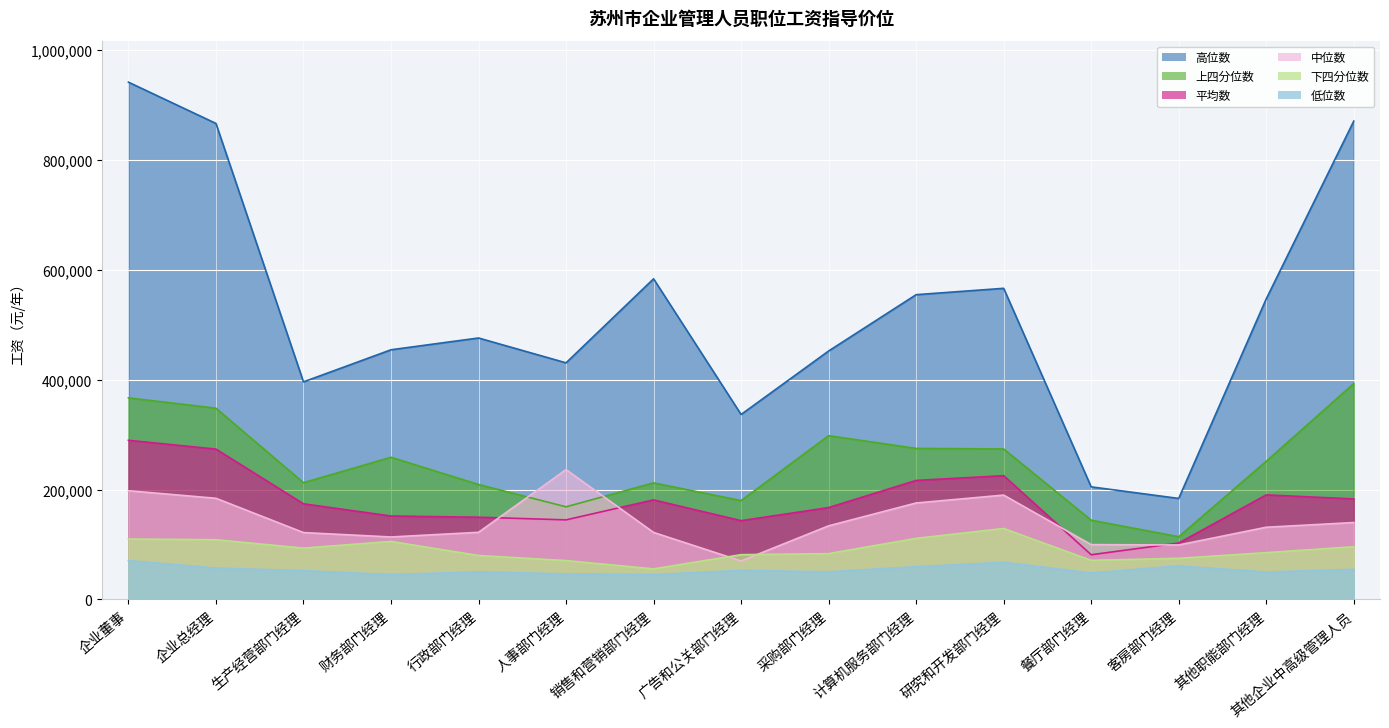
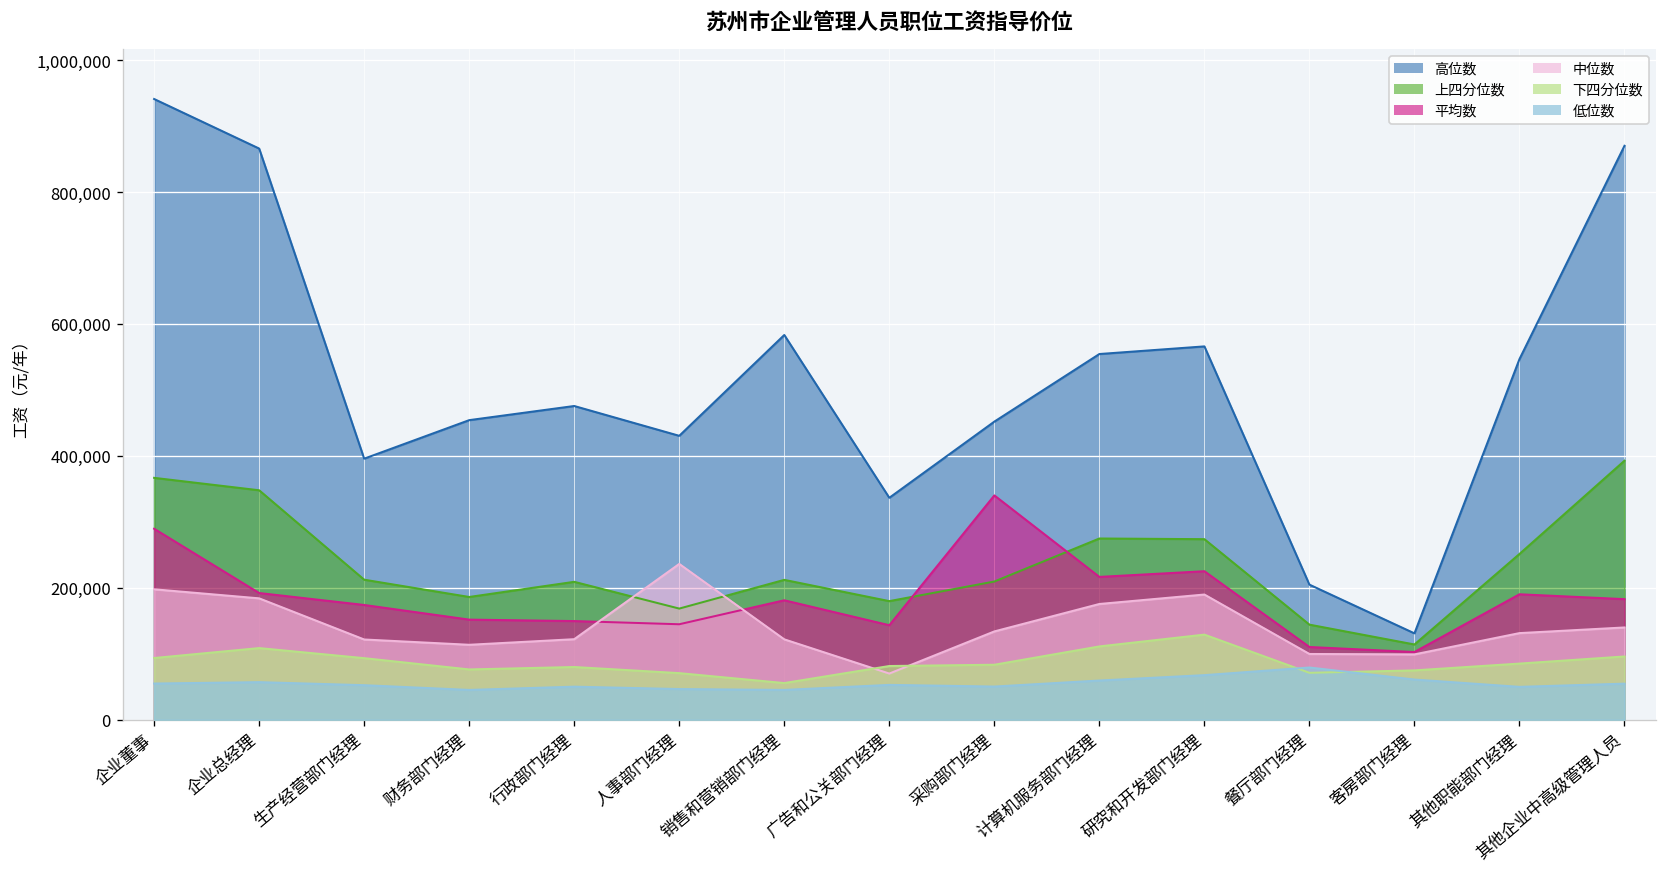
  {
    "高位数": {
      "企业董事": "940,000",
      "企业总经理": "870,000",
      "生产经营部门经理": "400,000",
      "财务部门经理": "450,000",
      "行政部门经理": "480,000",
      "人事部门经理": "430,000",
      "销售和营销部门经理": "580,000",
      "广告和公关部门经理": "340,000",
      "采购部门经理": "450,000",
      "计算机服务部门经理": "550,000",
      "研究和开发部门经理": "570,000",
      "餐厅部门经理": "200,000",
-     "客房部门经理": "180,000",
+     "客房部门经理": "130,000",
      "其他职能部门经理": "550,000",
      "其他企业中高级管理人员": "870,000"
    },
    "上四分位数": {
      "企业董事": "370,000",
      "企业总经理": "350,000",
      "生产经营部门经理": "210,000",
-     "财务部门经理": "260,000",
+     "财务部门经理": "190,000",
      "行政部门经理": "210,000",
      "人事部门经理": "170,000",
      "销售和营销部门经理": "210,000",
      "广告和公关部门经理": "180,000",
-     "采购部门经理": "300,000",
+     "采购部门经理": "210,000",
      "计算机服务部门经理": "270,000",
      "研究和开发部门经理": "270,000",
      "餐厅部门经理": "140,000",
      "客房部门经理": "110,000",
      "其他职能部门经理": "250,000",
      "其他企业中高级管理人员": "390,000"
    },
    "平均数": {
      "企业董事": "290,000",
-     "企业总经理": "270,000",
+     "企业总经理": "190,000",
      "生产经营部门经理": "170,000",
      "财务部门经理": "150,000",
      "行政部门经理": "150,000",
      "人事部门经理": "140,000",
      "销售和营销部门经理": "180,000",
      "广告和公关部门经理": "140,000",
-     "采购部门经理": "170,000",
+     "采购部门经理": "340,000",
      "计算机服务部门经理": "220,000",
      "研究和开发部门经理": "230,000",
-     "餐厅部门经理": "80,000",
+     "餐厅部门经理": "110,000",
      "其他职能部门经理": "190,000",
      "其他企业中高级管理人员": "180,000"
    },
    "中位数": {
      "企业董事": "200,000",
      "企业总经理": "180,000",
      "生产经营部门经理": "120,000",
      "财务部门经理": "110,000",
      "行政部门经理": "120,000",
      "人事部门经理": "240,000",
      "销售和营销部门经理": "120,000",
      "广告和公关部门经理": "70,000",
      "采购部门经理": "130,000",
      "计算机服务部门经理": "180,000",
      "研究和开发部门经理": "190,000",
      "餐厅部门经理": "100,000",
      "其他职能部门经理": "130,000",
      "其他企业中高级管理人员": "140,000"
    },
    "下四分位数": {
-     "企业董事": "110,000",
+     "企业董事": "90,000",
      "企业总经理": "110,000",
      "生产经营部门经理": "90,000",
-     "财务部门经理": "110,000",
+     "财务部门经理": "80,000",
      "行政部门经理": "80,000",
      "人事部门经理": "70,000",
      "销售和营销部门经理": "60,000",
      "广告和公关部门经理": "80,000",
      "采购部门经理": "80,000",
      "计算机服务部门经理": "110,000",
      "研究和开发部门经理": "130,000",
      "餐厅部门经理": "70,000",
      "客房部门经理": "70,000",
      "其他职能部门经理": "90,000",
      "其他企业中高级管理人员": "100,000"
    },
    "低位数": {
-     "企业董事": "70,000",
+     "企业董事": "50,000",
      "企业总经理": "60,000",
      "生产经营部门经理": "50,000",
      "财务部门经理": "50,000",
      "行政部门经理": "50,000",
      "人事部门经理": "50,000",
      "销售和营销部门经理": "50,000",
      "广告和公关部门经理": "50,000",
      "采购部门经理": "50,000",
      "计算机服务部门经理": "60,000",
      "研究和开发部门经理": "70,000",
-     "餐厅部门经理": "50,000",
+     "餐厅部门经理": "80,000",
      "客房部门经理": "60,000",
      "其他职能部门经理": "50,000",
      "其他企业中高级管理人员": "50,000"
    }
  }
